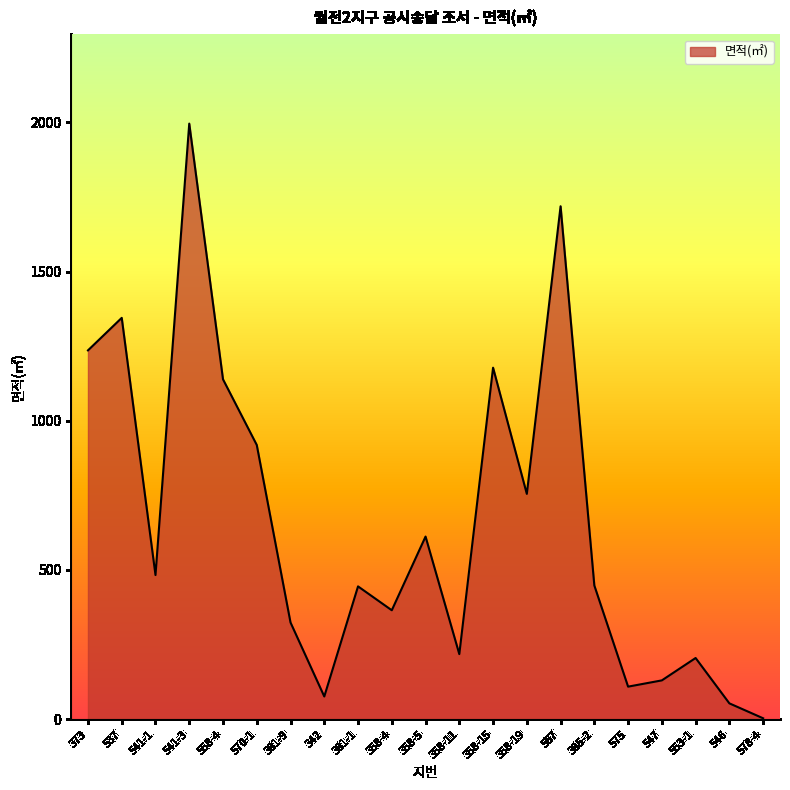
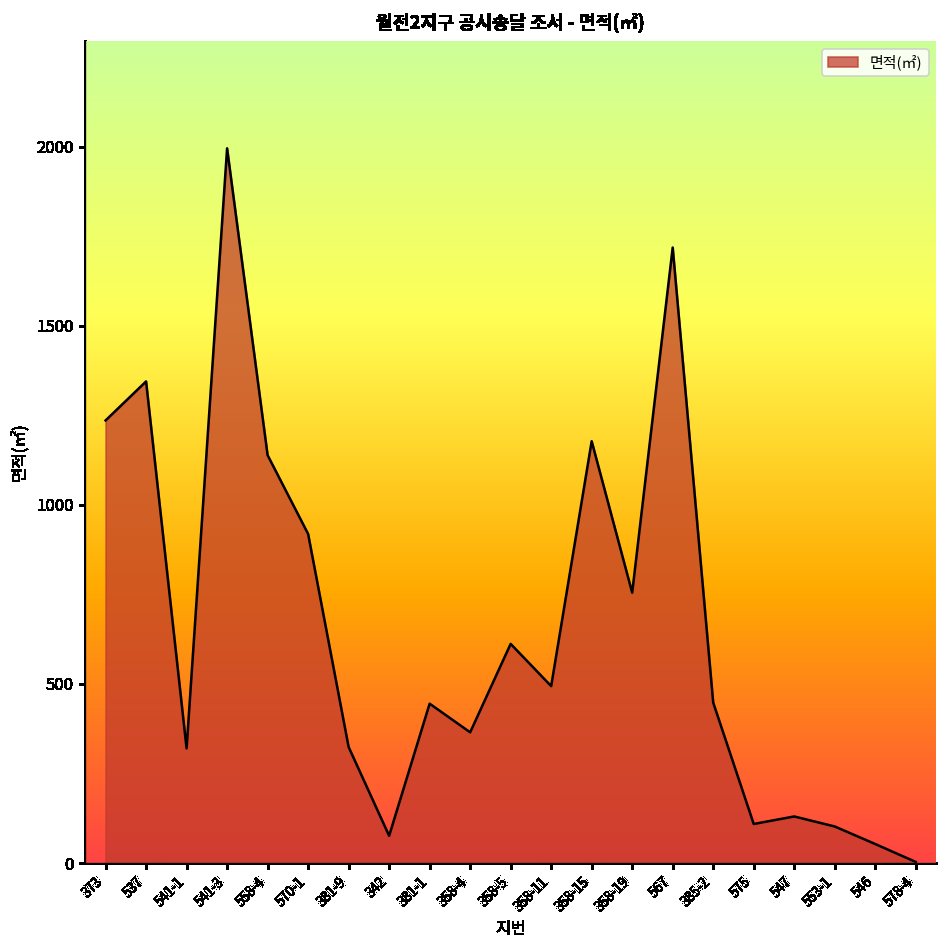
  {
    "373": 1240,
    "537": 1350,
-   "541-1": 480,
+   "541-1": 320,
    "541-3": 2000,
    "558-4": 1140,
    "570-1": 920,
    "381-9": 320,
    "342": 80,
    "381-1": 450,
    "358-4": 370,
    "358-5": 610,
-   "358-11": 220,
+   "358-11": 490,
    "358-15": 1180,
    "358-19": 760,
    "567": 1720,
    "385-2": 450,
    "575": 110,
    "547": 130,
-   "553-1": 210,
+   "553-1": 100,
    "546": 50,
    "578-4": 0
  }
